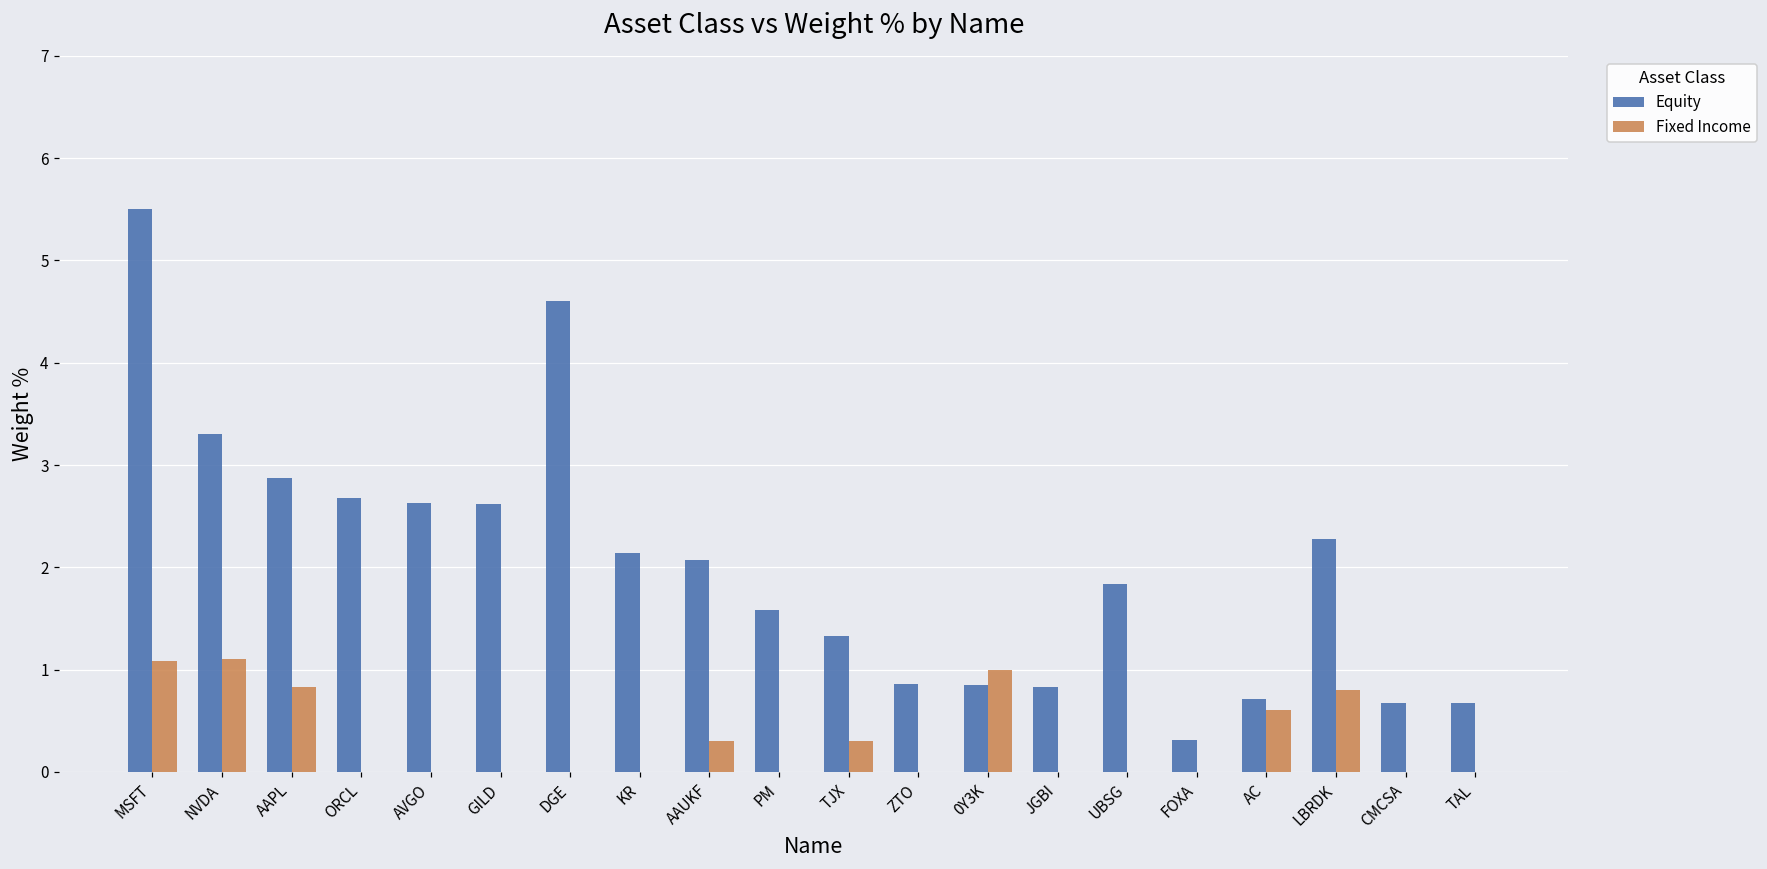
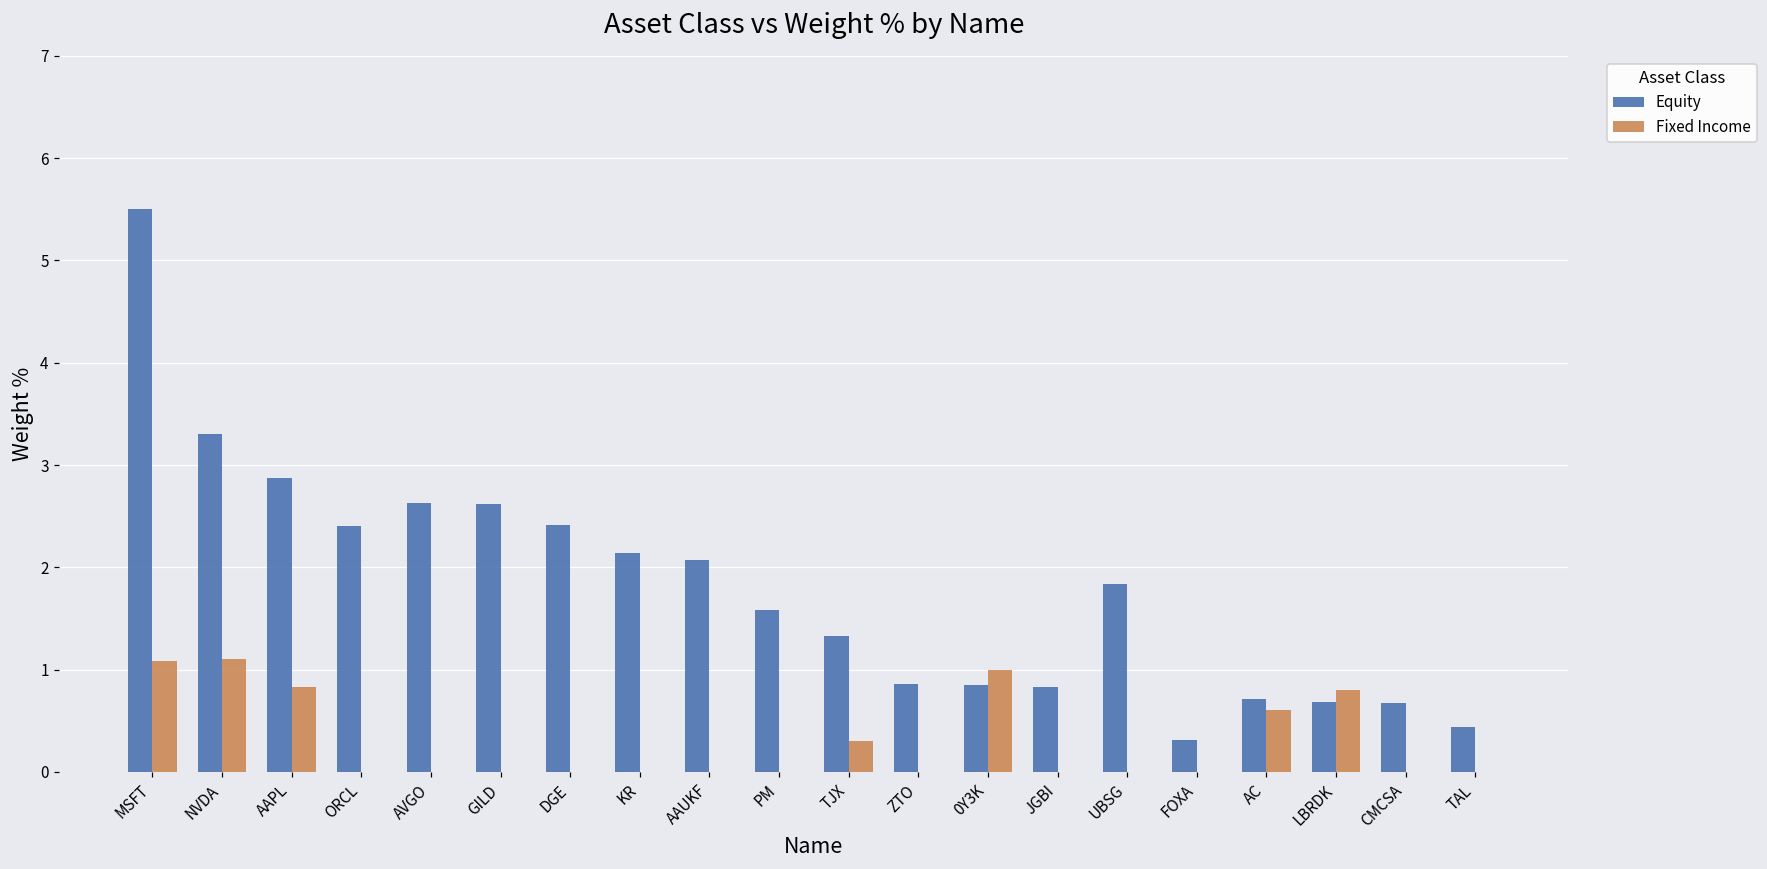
  {
    "Equity": {
      "MSFT": 5.5,
      "NVDA": 3.3,
      "AAPL": 2.9,
-     "ORCL": 2.7,
+     "ORCL": 2.4,
      "AVGO": 2.6,
      "GILD": 2.6,
-     "DGE": 4.6,
+     "DGE": 2.4,
      "KR": 2.1,
      "AAUKF": 2.1,
      "PM": 1.6,
      "TJX": 1.3,
      "ZTO": 0.9,
      "0Y3K": 0.9,
      "JGBI": 0.8,
      "UBSG": 1.8,
      "FOXA": 0.3,
      "AC": 0.7,
-     "LBRDK": 2.3,
+     "LBRDK": 0.7,
      "CMCSA": 0.7,
-     "TAL": 0.7
+     "TAL": 0.4
    },
    "Fixed Income": {
      "MSFT": 1.1,
      "NVDA": 1.1,
      "AAPL": 0.8,
      "ORCL": 0.0,
      "AVGO": 0.0,
      "GILD": 0.0,
      "DGE": 0.0,
      "KR": 0.0,
-     "AAUKF": 0.3,
+     "AAUKF": 0.0,
      "PM": 0.0,
      "TJX": 0.3,
      "ZTO": 0.0,
      "0Y3K": 1.0,
      "JGBI": 0.0,
      "UBSG": 0.0,
      "FOXA": 0.0,
      "AC": 0.6,
      "LBRDK": 0.8,
      "CMCSA": 0.0,
      "TAL": 0.0
    }
  }
